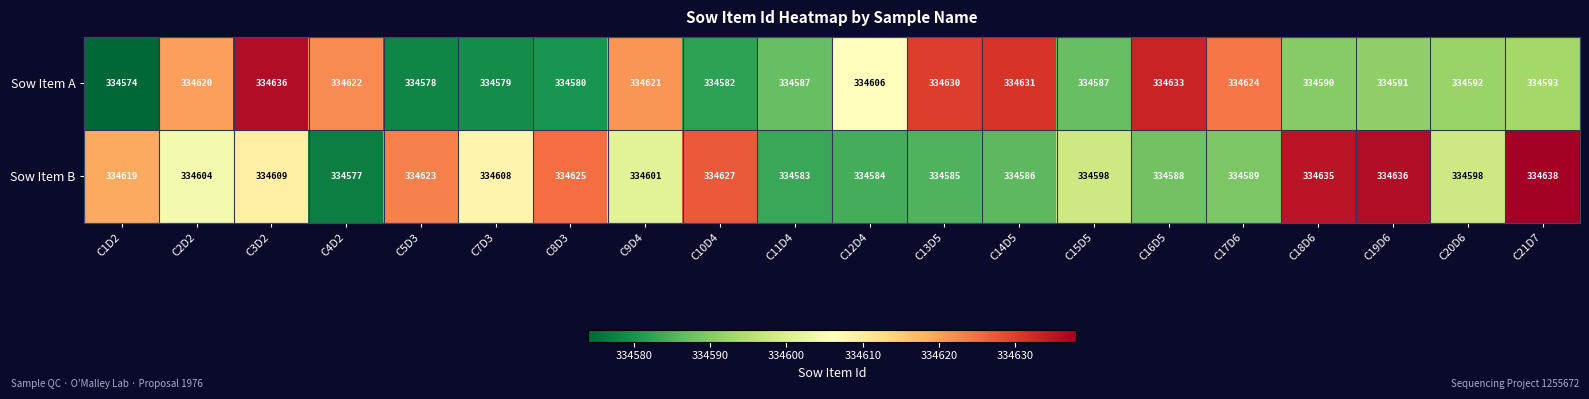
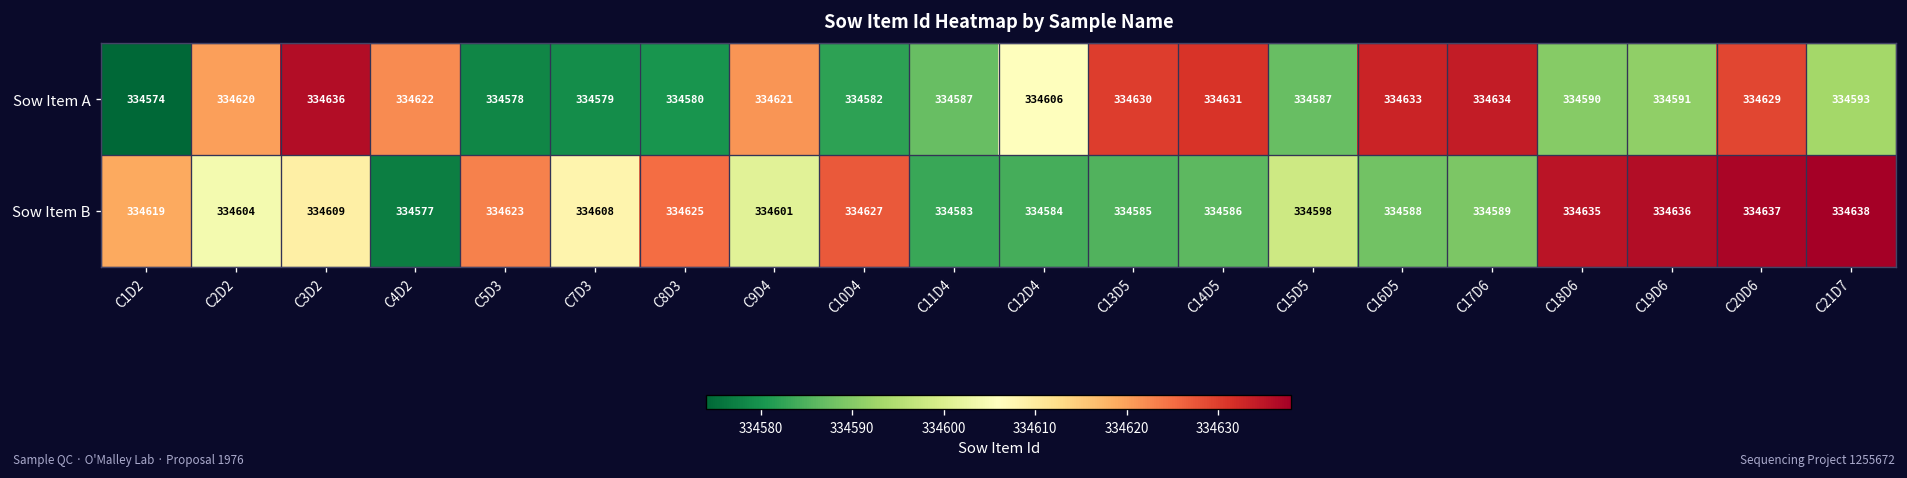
  {
    "Sow Item A": {
      "C1D2": 334574,
      "C2D2": 334620,
      "C3D2": 334636,
      "C4D2": 334622,
      "C5D3": 334578,
      "C7D3": 334579,
      "C8D3": 334580,
      "C9D4": 334621,
      "C10D4": 334582,
      "C11D4": 334587,
      "C12D4": 334606,
      "C13D5": 334630,
      "C14D5": 334631,
      "C15D5": 334587,
      "C16D5": 334633,
-     "C17D6": 334624,
+     "C17D6": 334634,
      "C18D6": 334590,
      "C19D6": 334591,
-     "C20D6": 334592,
+     "C20D6": 334629,
      "C21D7": 334593
    },
    "Sow Item B": {
      "C1D2": 334619,
      "C2D2": 334604,
      "C3D2": 334609,
      "C4D2": 334577,
      "C5D3": 334623,
      "C7D3": 334608,
      "C8D3": 334625,
      "C9D4": 334601,
      "C10D4": 334627,
      "C11D4": 334583,
      "C12D4": 334584,
      "C13D5": 334585,
      "C14D5": 334586,
      "C15D5": 334598,
      "C16D5": 334588,
      "C17D6": 334589,
      "C18D6": 334635,
      "C19D6": 334636,
-     "C20D6": 334598,
+     "C20D6": 334637,
      "C21D7": 334638
    }
  }
